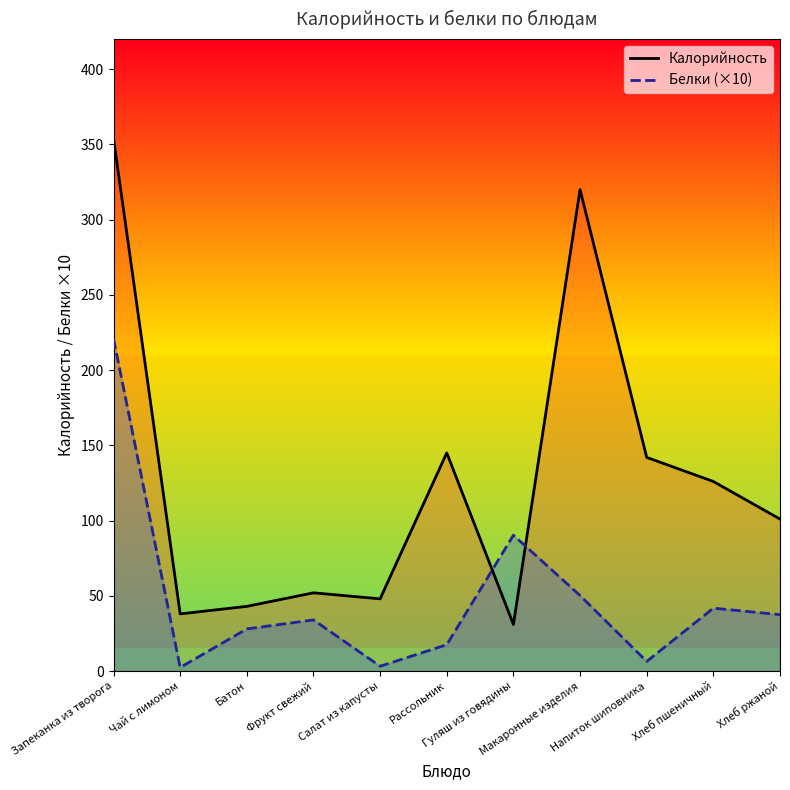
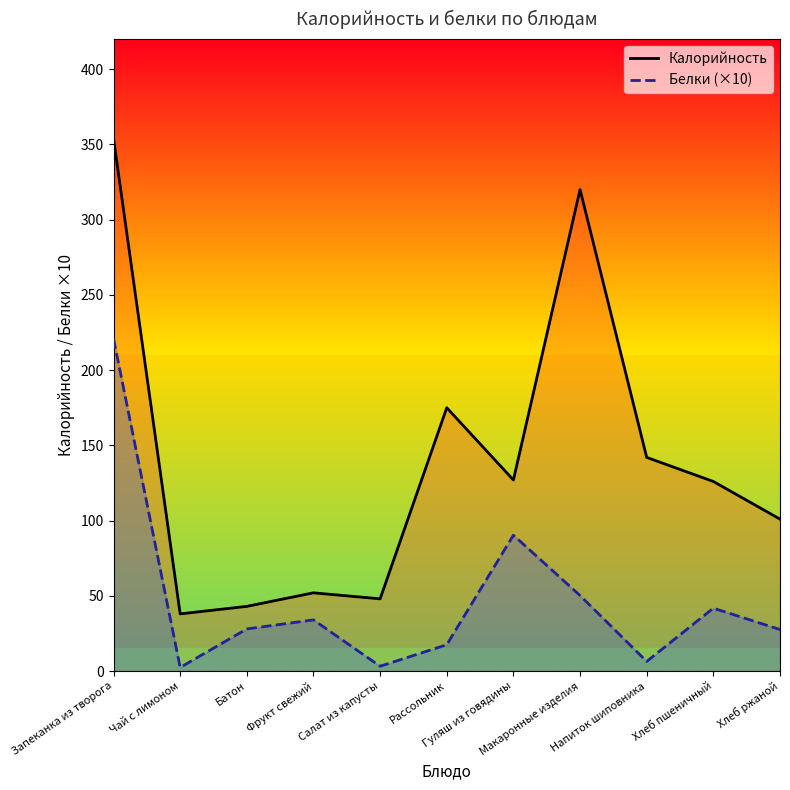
  {
    "Калорийность": {
      "Запеканка из творога": 354,
      "Чай с лимоном": 38,
      "Батон": 43,
      "Фрукт свежий": 52,
      "Салат из капусты": 48,
-     "Рассольник": 145,
-     "Гуляш из говядины": 31,
+     "Рассольник": 175,
+     "Гуляш из говядины": 127,
      "Макаронные изделия": 320,
      "Напиток шиповника": 142,
      "Хлеб пшеничный": 126,
      "Хлеб ржаной": 101
    },
    "Белки (×10)": {
      "Запеканка из творога": 221,
      "Батон": 28,
      "Фрукт свежий": 34,
      "Рассольник": 18,
      "Гуляш из говядины": 90,
      "Макаронные изделия": 50,
      "Хлеб пшеничный": 42,
-     "Хлеб ржаной": 38
+     "Хлеб ржаной": 28
    }
  }
